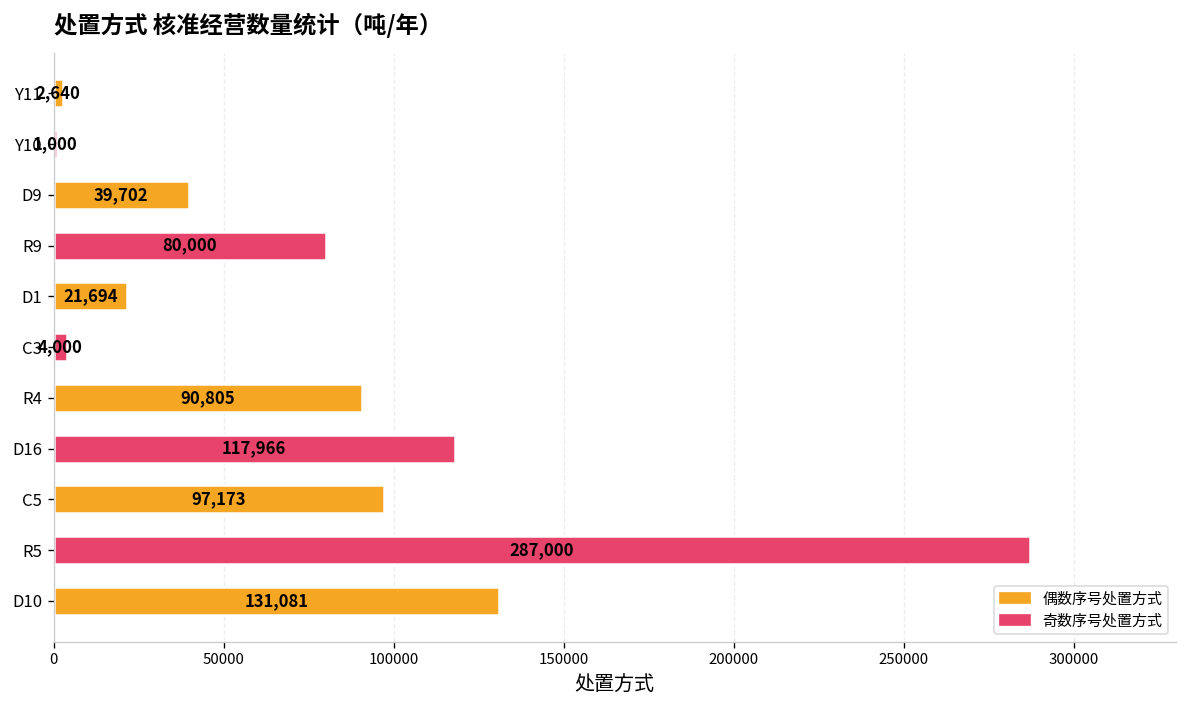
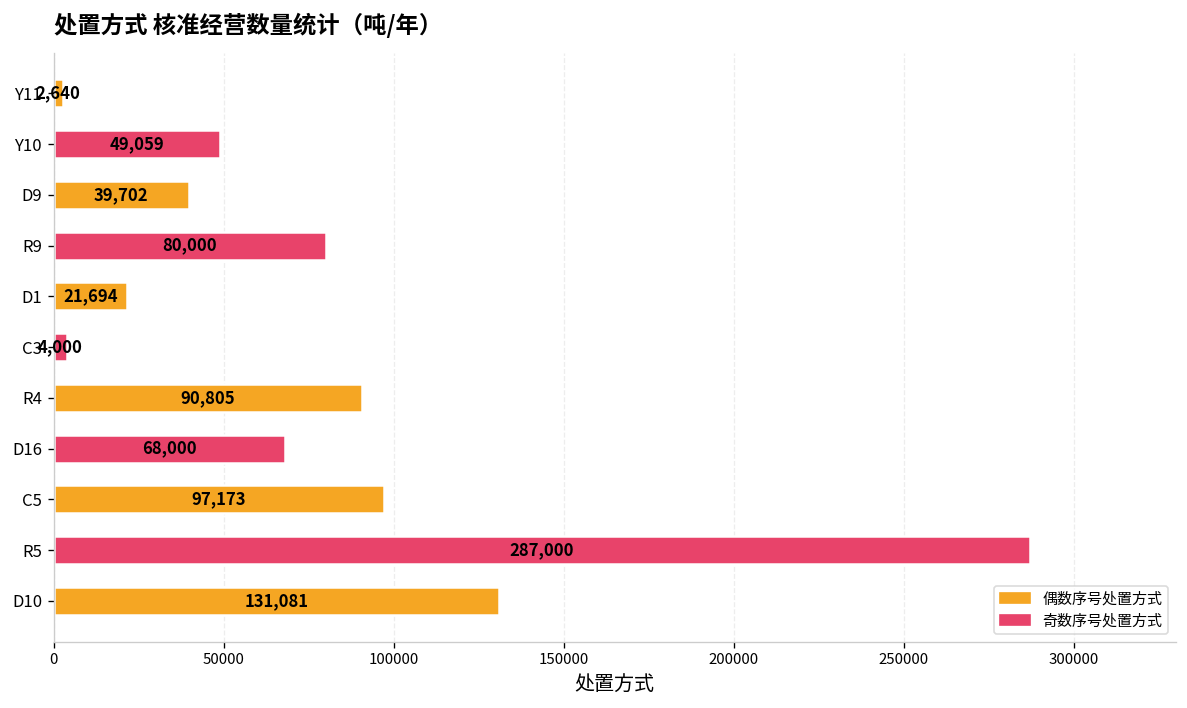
  {
    "Y11": "2,640",
-   "Y10": "1,000",
+   "Y10": "49,059",
    "D9": "39,702",
    "R9": "80,000",
    "D1": "21,694",
    "C3": "4,000",
    "R4": "90,805",
-   "D16": "117,966",
+   "D16": "68,000",
    "C5": "97,173",
    "R5": "287,000",
    "D10": "131,081"
  }
